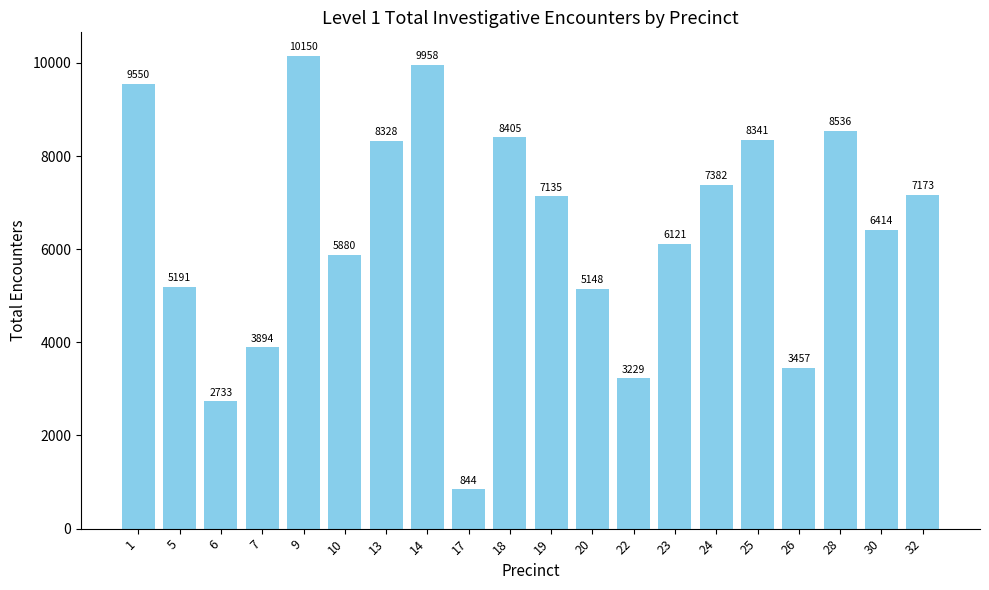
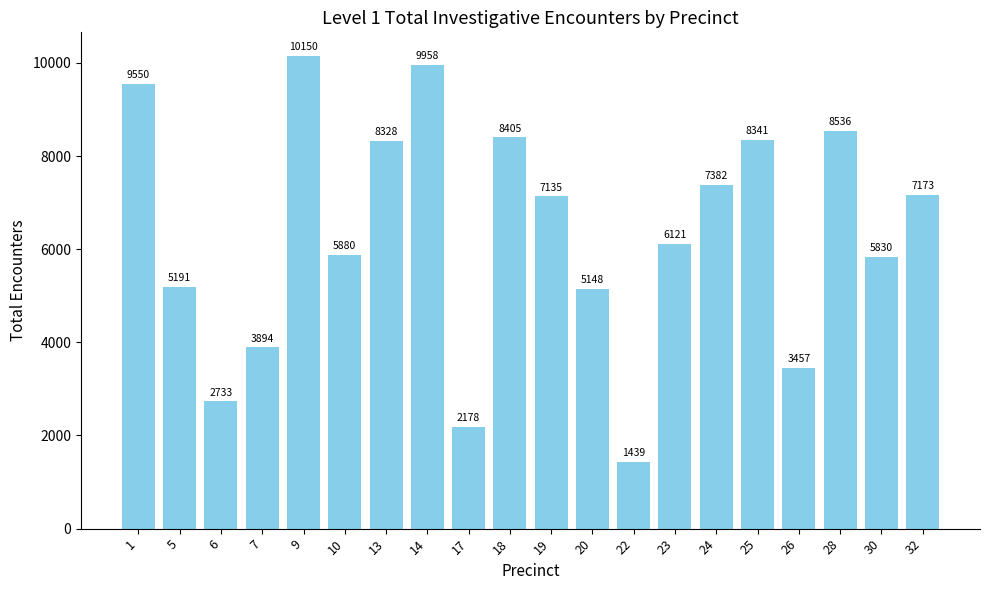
  {
    "1": 9550,
    "5": 5191,
    "6": 2733,
    "7": 3894,
    "9": 10150,
    "10": 5880,
    "13": 8328,
    "14": 9958,
-   "17": 844,
+   "17": 2178,
    "18": 8405,
    "19": 7135,
    "20": 5148,
-   "22": 3229,
+   "22": 1439,
    "23": 6121,
    "24": 7382,
    "25": 8341,
    "26": 3457,
    "28": 8536,
-   "30": 6414,
+   "30": 5830,
    "32": 7173
  }
